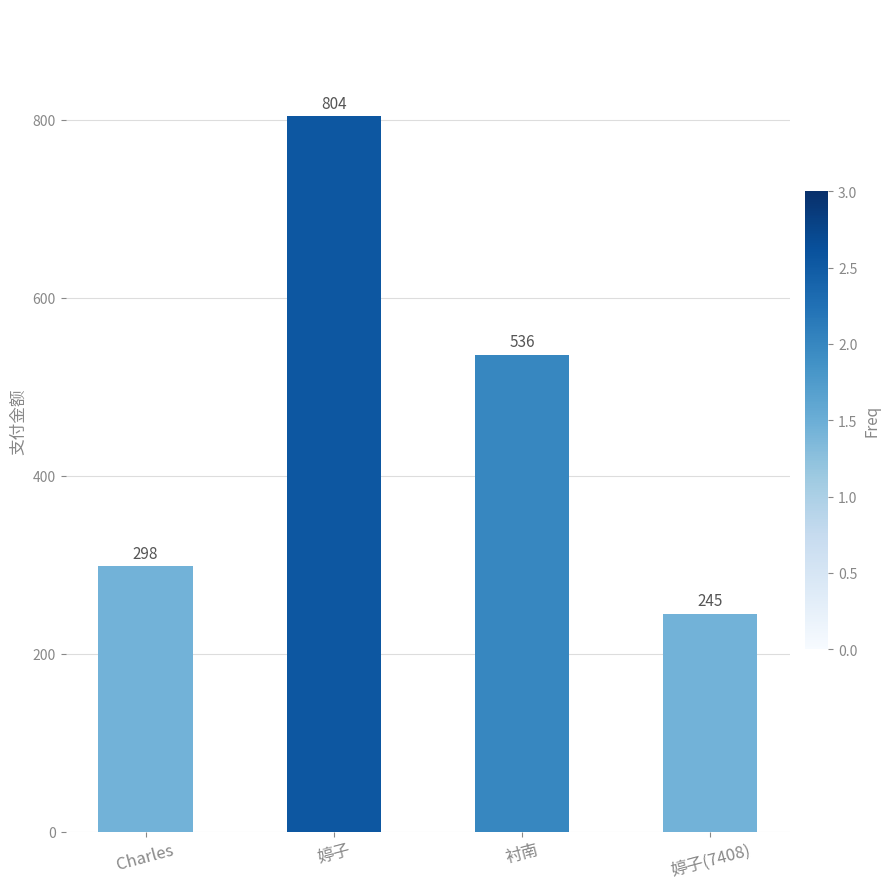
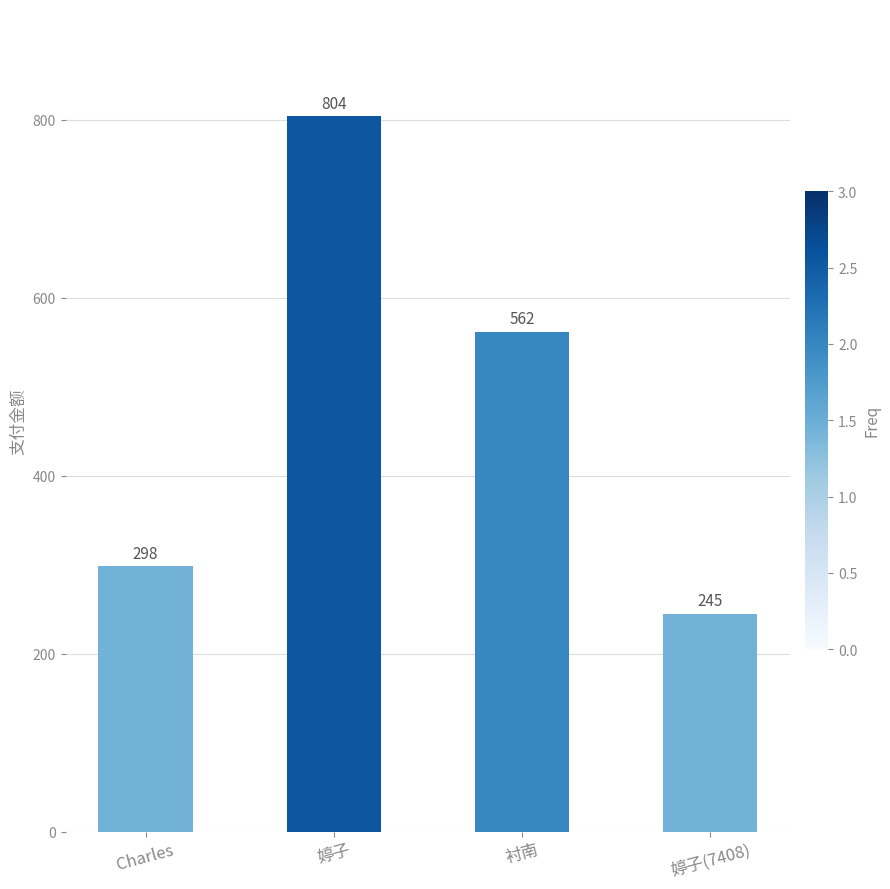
  {
    "Charles": 298,
    "婷子": 804,
-   "衬南": 536,
+   "衬南": 562,
    "婷子(7408)": 245
  }
